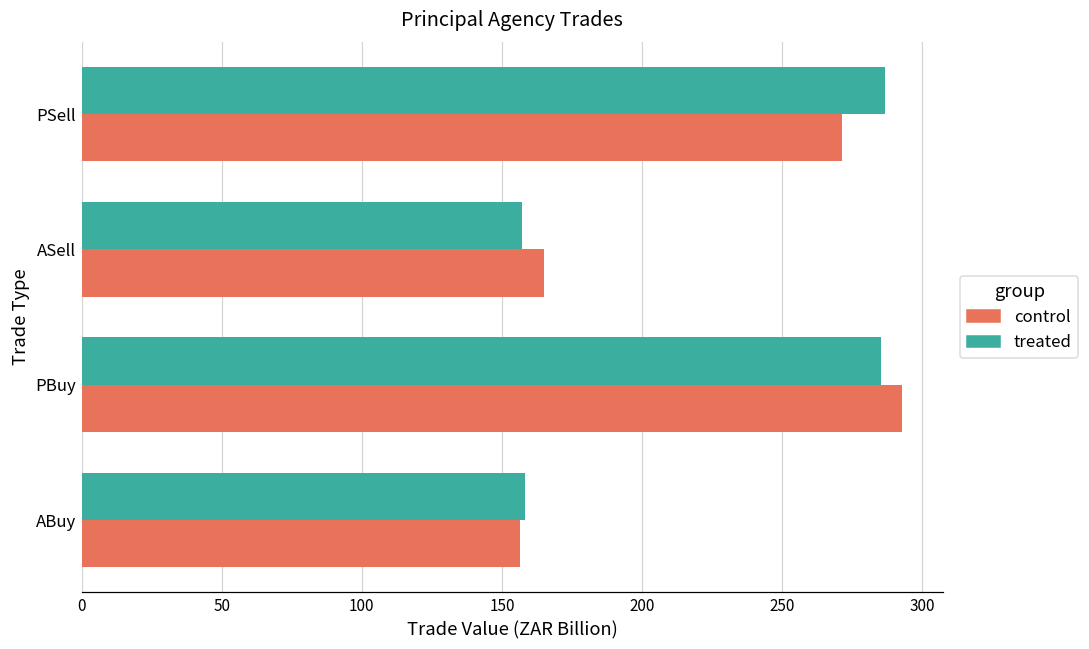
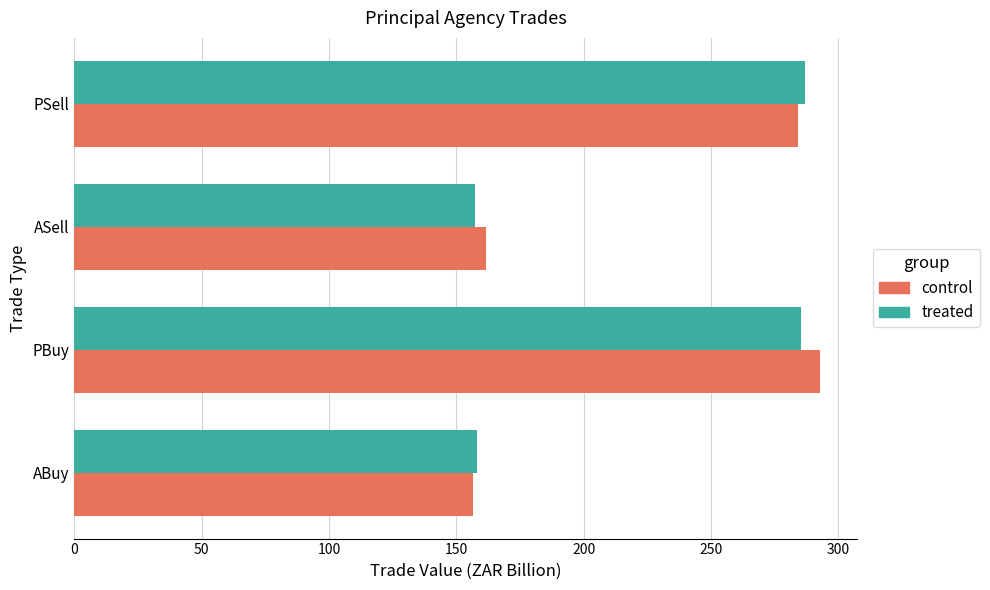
  {
    "control": {
-     "PSell": 271,
-     "ASell": 165,
+     "PSell": 284,
+     "ASell": 162,
      "PBuy": 293,
      "ABuy": 157
    },
    "treated": {
      "PSell": 287,
      "ASell": 157,
      "PBuy": 285,
      "ABuy": 158
    }
  }
